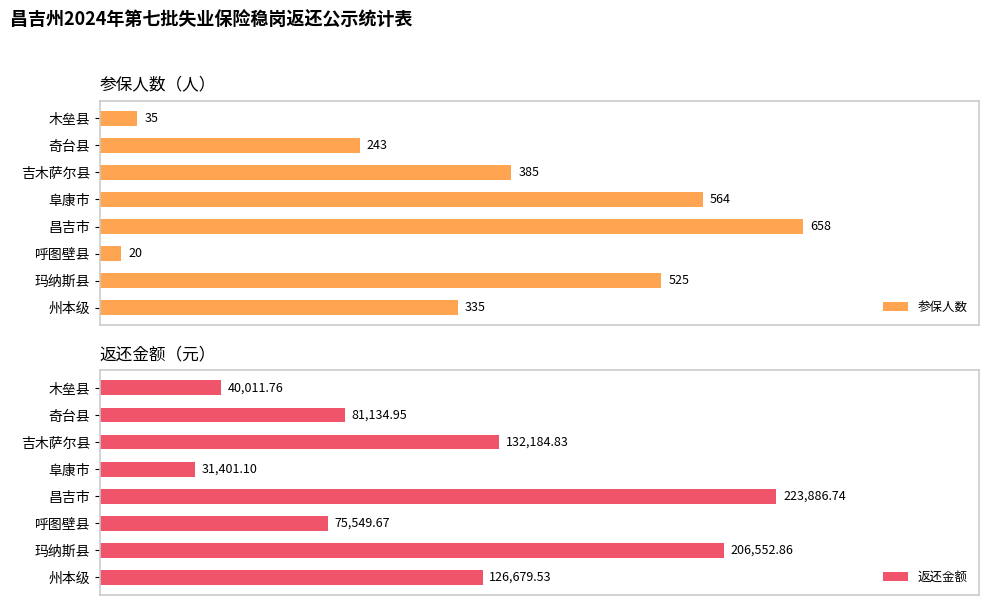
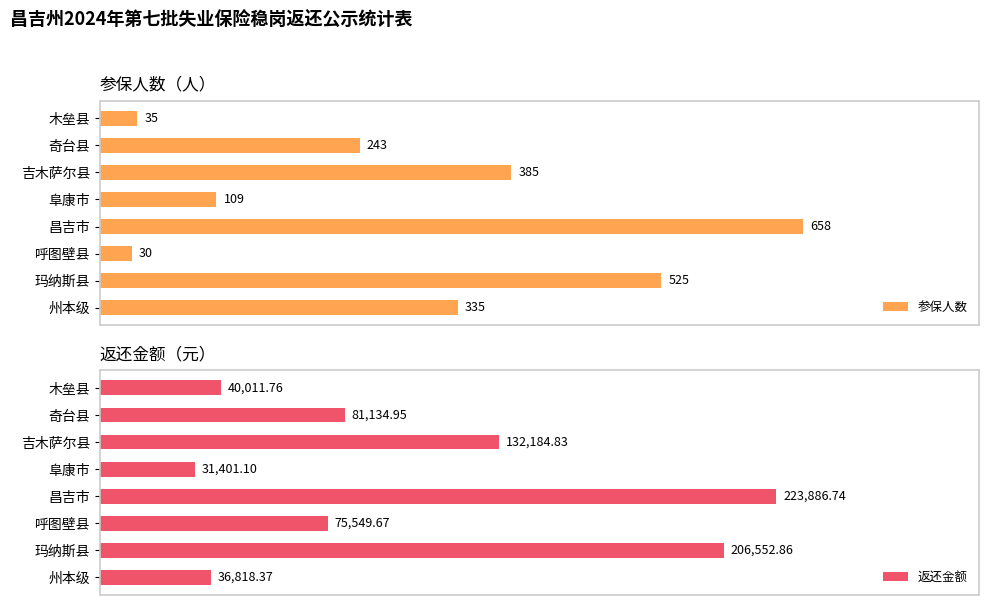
  {
    "参保人数（人）": {
      "木垒县": "35",
      "奇台县": "243",
      "吉木萨尔县": "385",
-     "阜康市": "564",
+     "阜康市": "109",
      "昌吉市": "658",
-     "呼图壁县": "20",
+     "呼图壁县": "30",
      "玛纳斯县": "525",
      "州本级": "335"
    },
    "返还金额（元）": {
      "木垒县": "40,011.76",
      "奇台县": "81,134.95",
      "吉木萨尔县": "132,184.83",
      "阜康市": "31,401.10",
      "昌吉市": "223,886.74",
      "呼图壁县": "75,549.67",
      "玛纳斯县": "206,552.86",
-     "州本级": "126,679.53"
+     "州本级": "36,818.37"
    }
  }
